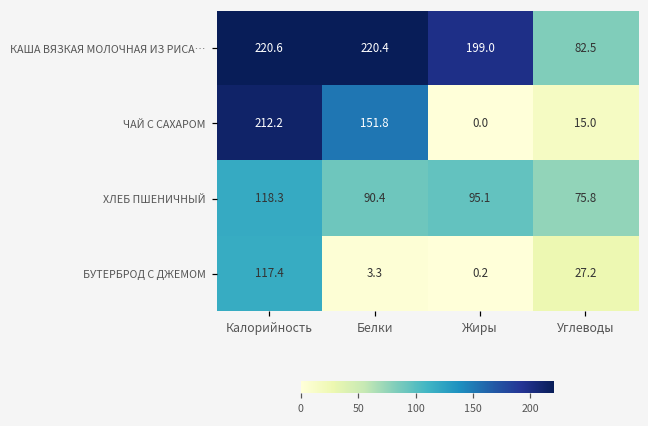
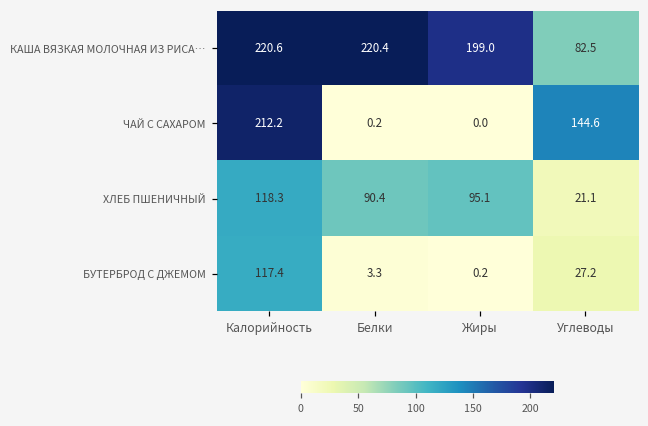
  {
    "КАША ВЯЗКАЯ МОЛОЧНАЯ ИЗ РИСА…": {
      "Калорийность": 220.6,
      "Белки": 220.4,
      "Жиры": 199.0,
      "Углеводы": 82.5
    },
    "ЧАЙ С САХАРОМ": {
      "Калорийность": 212.2,
-     "Белки": 151.8,
+     "Белки": 0.2,
      "Жиры": 0.0,
-     "Углеводы": 15.0
+     "Углеводы": 144.6
    },
    "ХЛЕБ ПШЕНИЧНЫЙ": {
      "Калорийность": 118.3,
      "Белки": 90.4,
      "Жиры": 95.1,
-     "Углеводы": 75.8
+     "Углеводы": 21.1
    },
    "БУТЕРБРОД С ДЖЕМОМ": {
      "Калорийность": 117.4,
      "Белки": 3.3,
      "Жиры": 0.2,
      "Углеводы": 27.2
    }
  }
